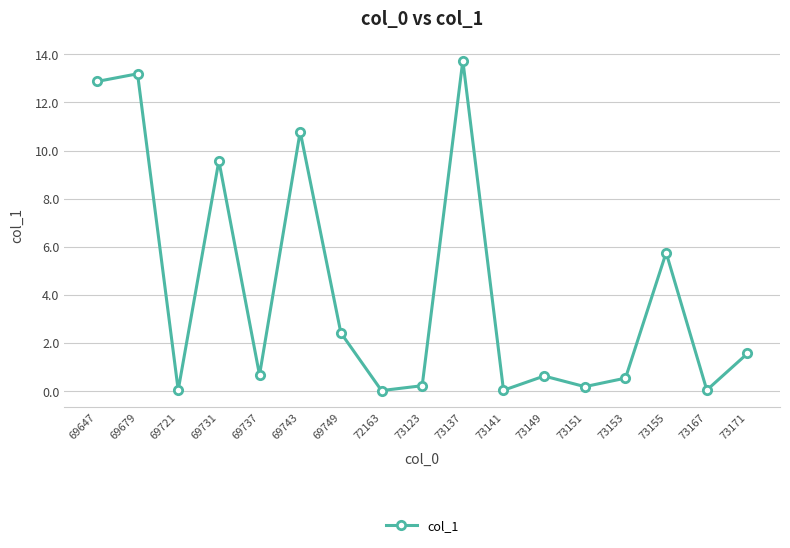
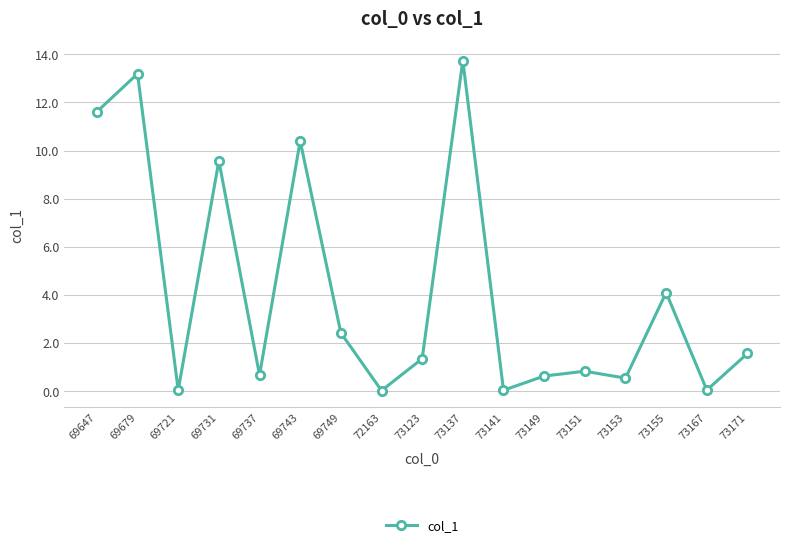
  {
-   "69647": 12.9,
+   "69647": 11.6,
    "69679": 13.2,
    "69721": 0.0,
    "69731": 9.6,
    "69737": 0.7,
-   "69743": 10.8,
+   "69743": 10.4,
    "69749": 2.4,
    "72163": 0.0,
-   "73123": 0.2,
+   "73123": 1.3,
    "73137": 13.7,
    "73141": 0.0,
    "73149": 0.6,
-   "73151": 0.2,
+   "73151": 0.8,
    "73153": 0.5,
-   "73155": 5.8,
+   "73155": 4.1,
    "73167": 0.0,
    "73171": 1.6
  }
